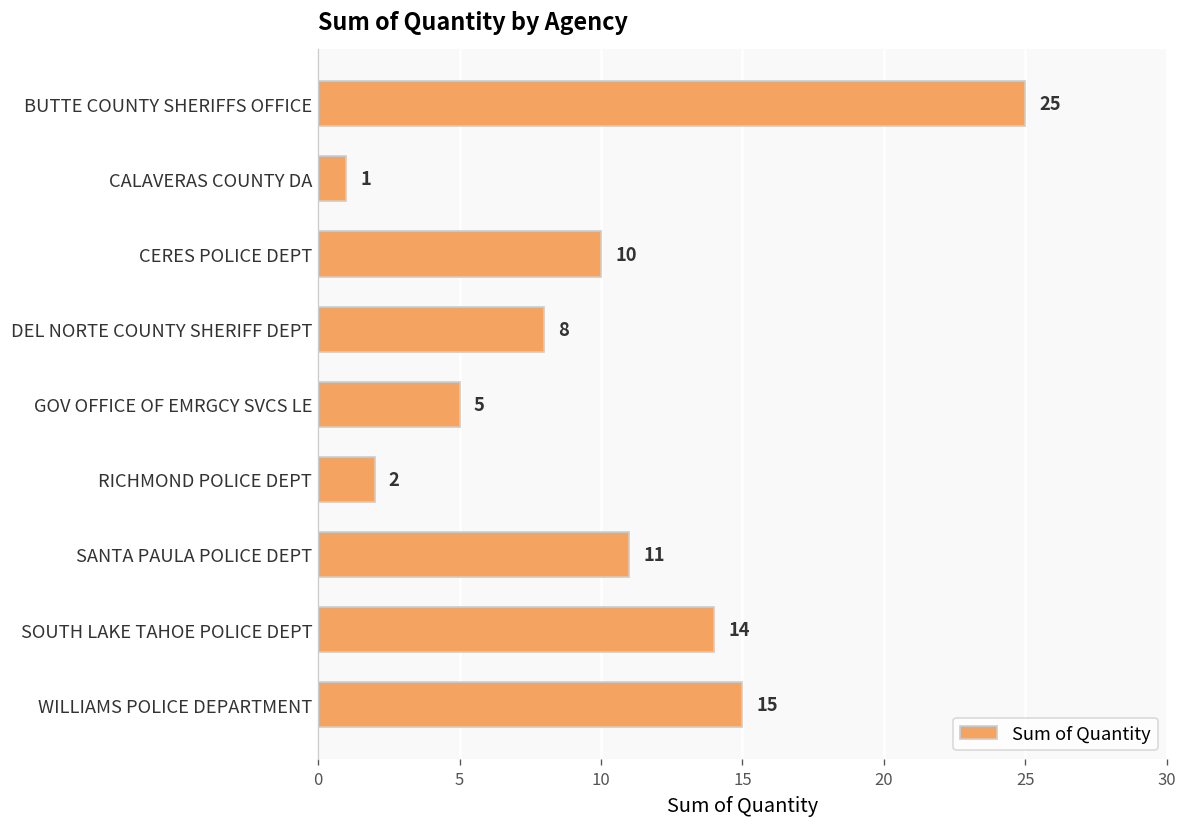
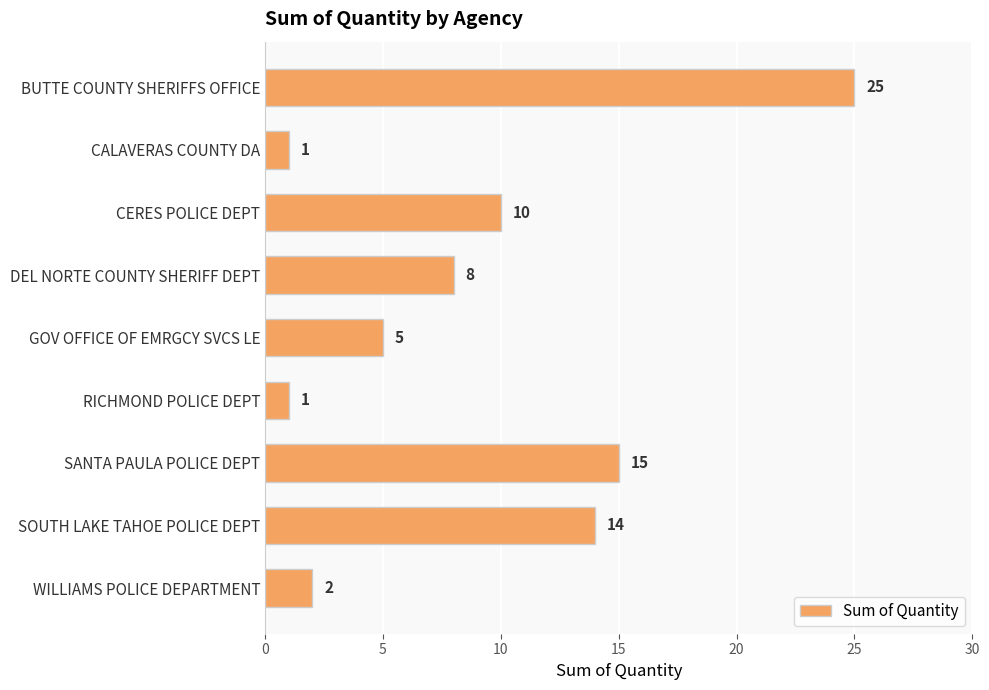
  {
    "BUTTE COUNTY SHERIFFS OFFICE": 25,
    "CALAVERAS COUNTY DA": 1,
    "CERES POLICE DEPT": 10,
    "DEL NORTE COUNTY SHERIFF DEPT": 8,
    "GOV OFFICE OF EMRGCY SVCS LE": 5,
-   "RICHMOND POLICE DEPT": 2,
-   "SANTA PAULA POLICE DEPT": 11,
+   "RICHMOND POLICE DEPT": 1,
+   "SANTA PAULA POLICE DEPT": 15,
    "SOUTH LAKE TAHOE POLICE DEPT": 14,
-   "WILLIAMS POLICE DEPARTMENT": 15
+   "WILLIAMS POLICE DEPARTMENT": 2
  }
